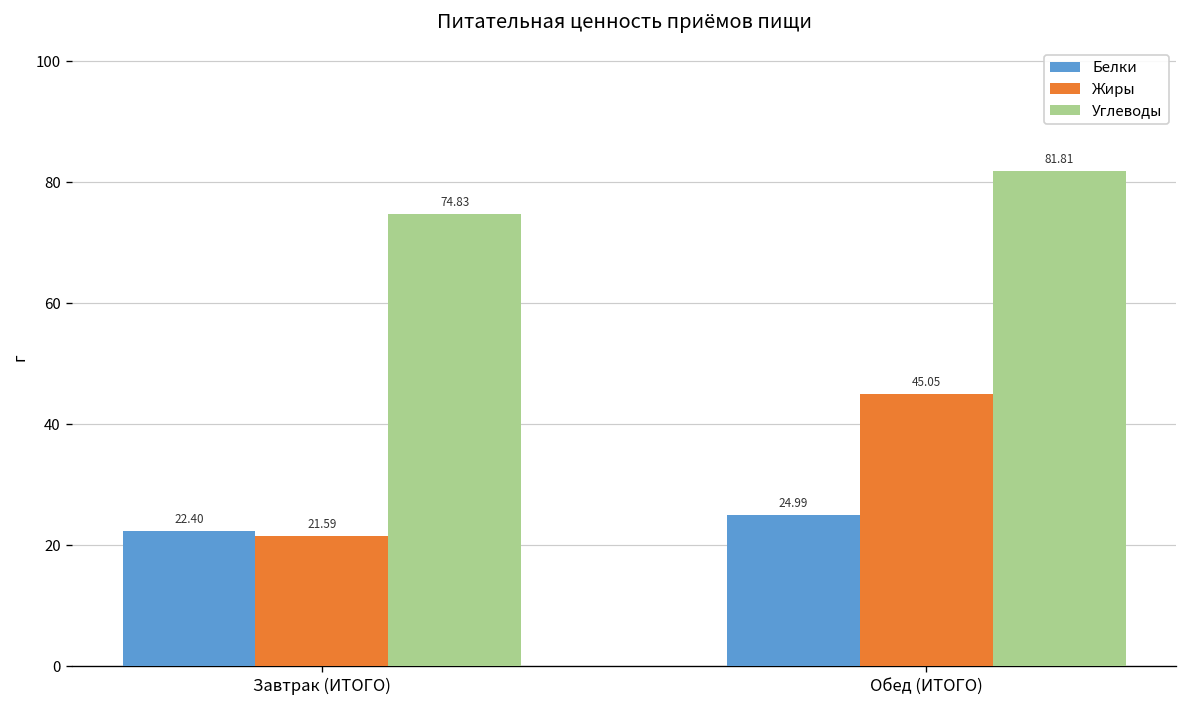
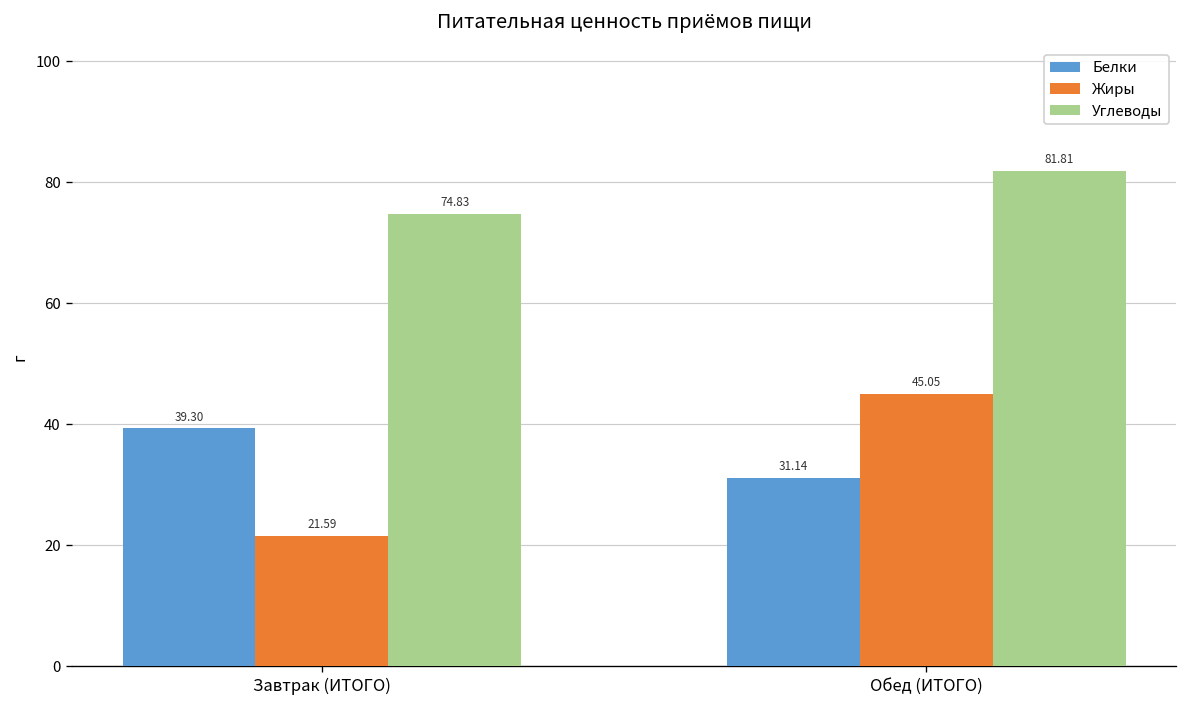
  {
    "Белки": {
-     "Завтрак (ИТОГО)": 22.40,
-     "Обед (ИТОГО)": 24.99
+     "Завтрак (ИТОГО)": 39.30,
+     "Обед (ИТОГО)": 31.14
    },
    "Жиры": {
      "Завтрак (ИТОГО)": 21.59,
      "Обед (ИТОГО)": 45.05
    },
    "Углеводы": {
      "Завтрак (ИТОГО)": 74.83,
      "Обед (ИТОГО)": 81.81
    }
  }
